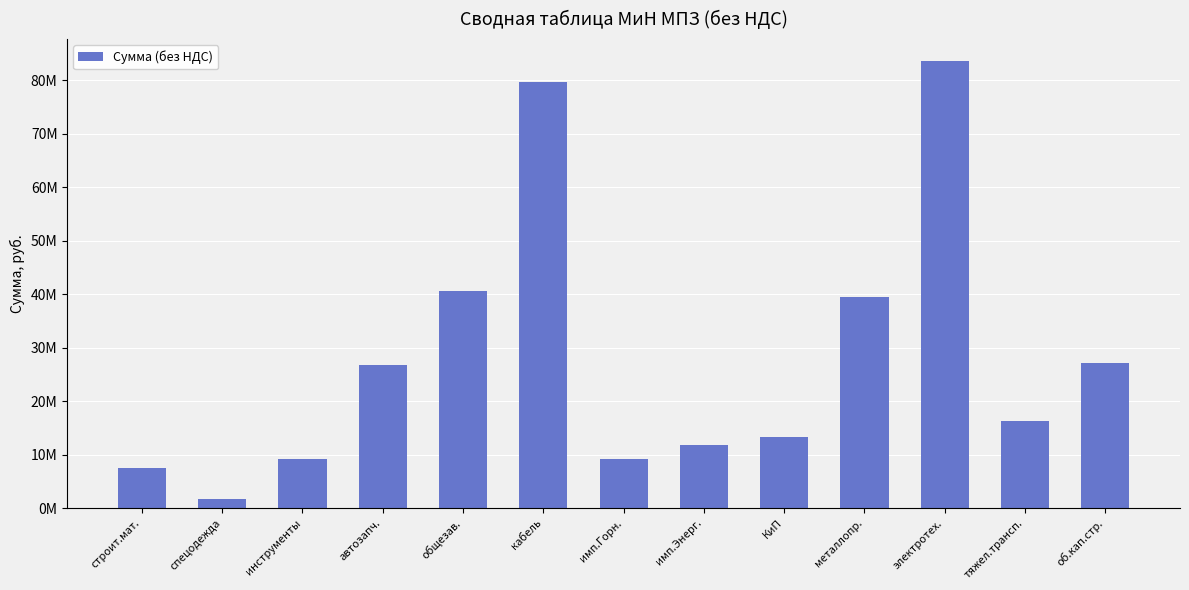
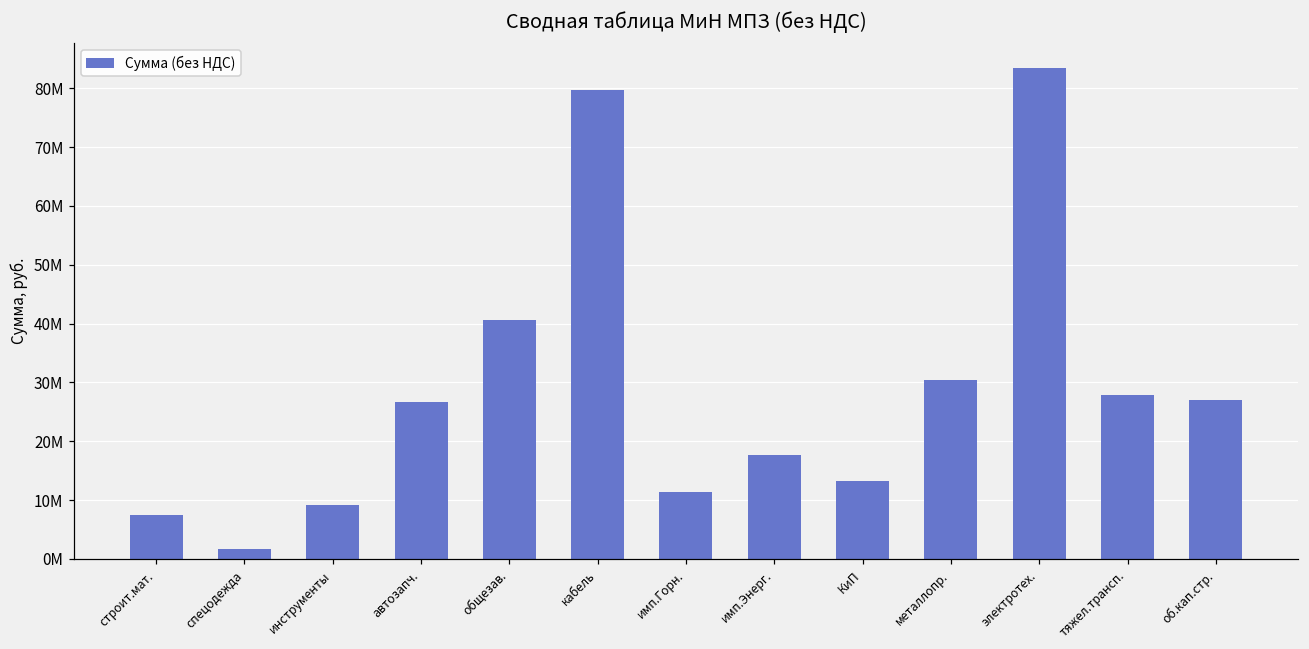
  {
    "строит.мат.": "7М",
    "спецодежда": "2М",
    "инструменты": "9М",
    "автозапч.": "27М",
    "общезав.": "41М",
    "кабель": "80М",
-   "имп.Горн.": "9М",
-   "имп.Энерг.": "12М",
+   "имп.Горн.": "11М",
+   "имп.Энерг.": "18М",
    "КиП": "13М",
-   "металлопр.": "40М",
+   "металлопр.": "30М",
    "электротех.": "83М",
-   "тяжел.трансп.": "16М",
+   "тяжел.трансп.": "28М",
    "об.кап.стр.": "27М"
  }
